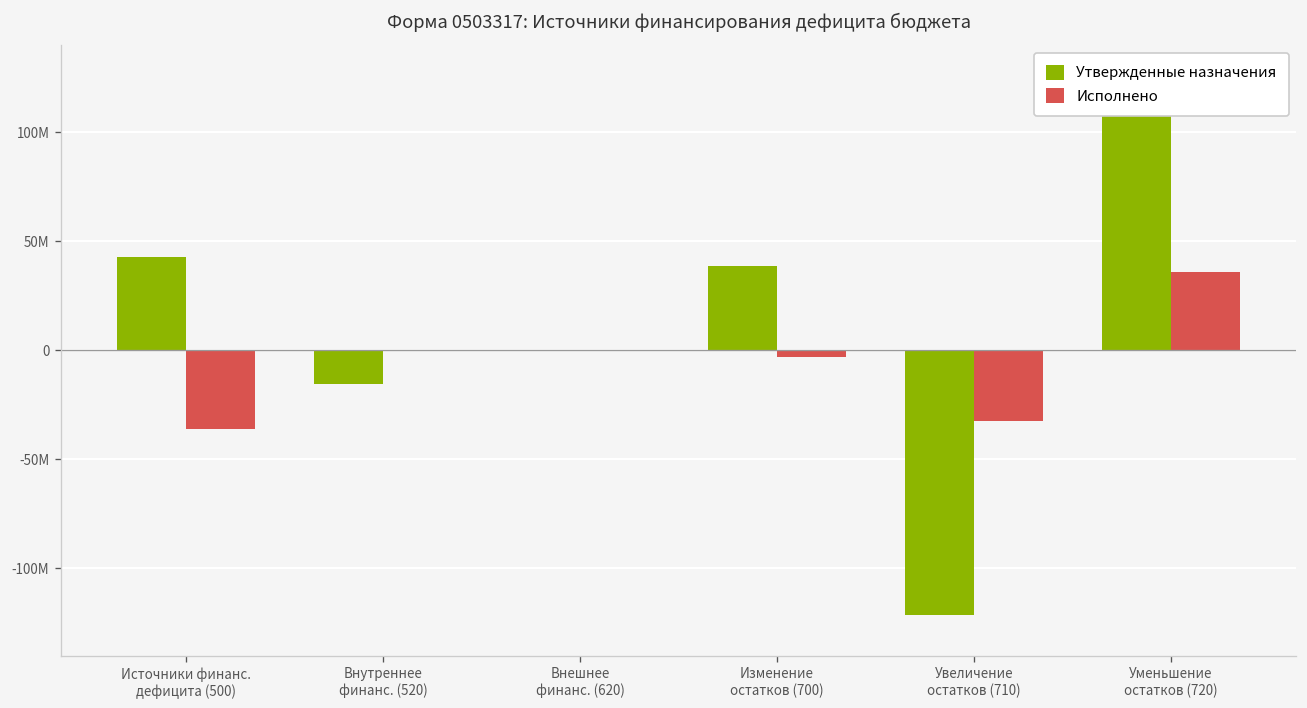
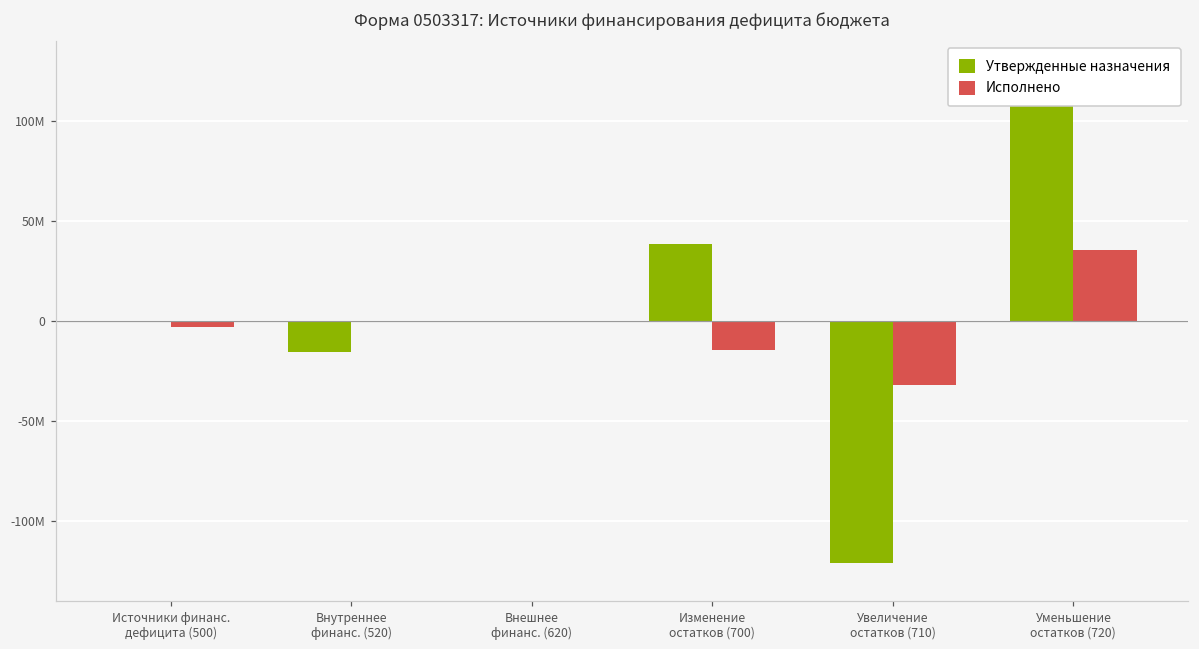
  {
    "Утвержденные назначения": {
-     "Источники финанс. дефицита (500)": 43000000,
+     "Источники финанс. дефицита (500)": 0,
      "Внутреннее финанс. (520)": -15000000,
      "Внешнее финанс. (620)": 0,
      "Изменение остатков (700)": 39000000,
      "Увеличение остатков (710)": -121000000
    },
    "Исполнено": {
-     "Источники финанс. дефицита (500)": -36000000,
+     "Источники финанс. дефицита (500)": -3000000,
      "Внутреннее финанс. (520)": 0,
      "Внешнее финанс. (620)": 0,
-     "Изменение остатков (700)": -3000000,
+     "Изменение остатков (700)": -14000000,
      "Увеличение остатков (710)": -32000000,
      "Уменьшение остатков (720)": 36000000
    }
  }
